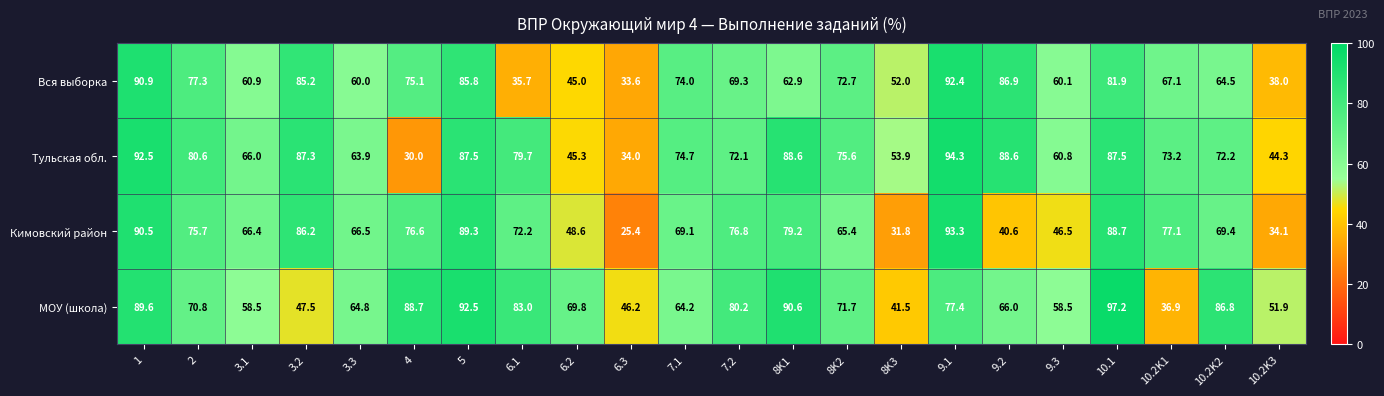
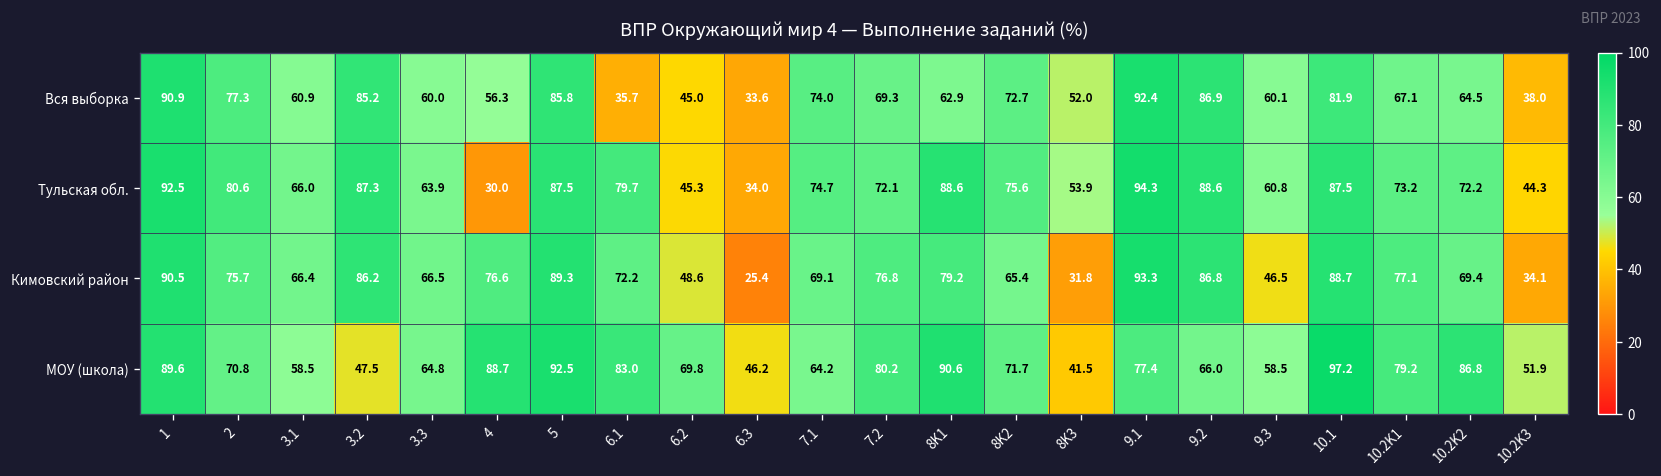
  {
    "Вся выборка": {
      "1": 90.9,
      "2": 77.3,
      "3.1": 60.9,
      "3.2": 85.2,
      "3.3": 60.0,
-     "4": 75.1,
+     "4": 56.3,
      "5": 85.8,
      "6.1": 35.7,
      "6.2": 45.0,
      "6.3": 33.6,
      "7.1": 74.0,
      "7.2": 69.3,
      "8K1": 62.9,
      "8K2": 72.7,
      "8K3": 52.0,
      "9.1": 92.4,
      "9.2": 86.9,
      "9.3": 60.1,
      "10.1": 81.9,
      "10.2K1": 67.1,
      "10.2K2": 64.5,
      "10.2K3": 38.0
    },
    "Тульская обл.": {
      "1": 92.5,
      "2": 80.6,
      "3.1": 66.0,
      "3.2": 87.3,
      "3.3": 63.9,
      "4": 30.0,
      "5": 87.5,
      "6.1": 79.7,
      "6.2": 45.3,
      "6.3": 34.0,
      "7.1": 74.7,
      "7.2": 72.1,
      "8K1": 88.6,
      "8K2": 75.6,
      "8K3": 53.9,
      "9.1": 94.3,
      "9.2": 88.6,
      "9.3": 60.8,
      "10.1": 87.5,
      "10.2K1": 73.2,
      "10.2K2": 72.2,
      "10.2K3": 44.3
    },
    "Кимовский район": {
      "1": 90.5,
      "2": 75.7,
      "3.1": 66.4,
      "3.2": 86.2,
      "3.3": 66.5,
      "4": 76.6,
      "5": 89.3,
      "6.1": 72.2,
      "6.2": 48.6,
      "6.3": 25.4,
      "7.1": 69.1,
      "7.2": 76.8,
      "8K1": 79.2,
      "8K2": 65.4,
      "8K3": 31.8,
      "9.1": 93.3,
-     "9.2": 40.6,
+     "9.2": 86.8,
      "9.3": 46.5,
      "10.1": 88.7,
      "10.2K1": 77.1,
      "10.2K2": 69.4,
      "10.2K3": 34.1
    },
    "МОУ (школа)": {
      "1": 89.6,
      "2": 70.8,
      "3.1": 58.5,
      "3.2": 47.5,
      "3.3": 64.8,
      "4": 88.7,
      "5": 92.5,
      "6.1": 83.0,
      "6.2": 69.8,
      "6.3": 46.2,
      "7.1": 64.2,
      "7.2": 80.2,
      "8K1": 90.6,
      "8K2": 71.7,
      "8K3": 41.5,
      "9.1": 77.4,
      "9.2": 66.0,
      "9.3": 58.5,
      "10.1": 97.2,
-     "10.2K1": 36.9,
+     "10.2K1": 79.2,
      "10.2K2": 86.8,
      "10.2K3": 51.9
    }
  }
